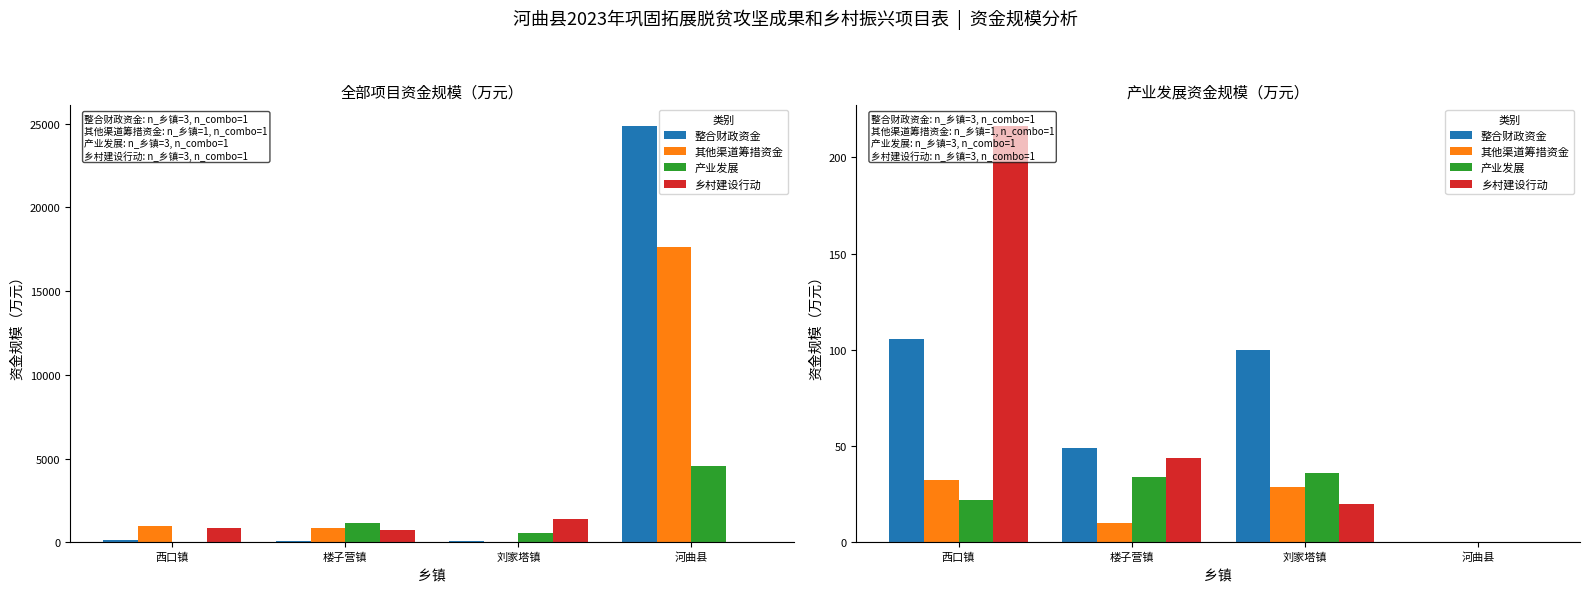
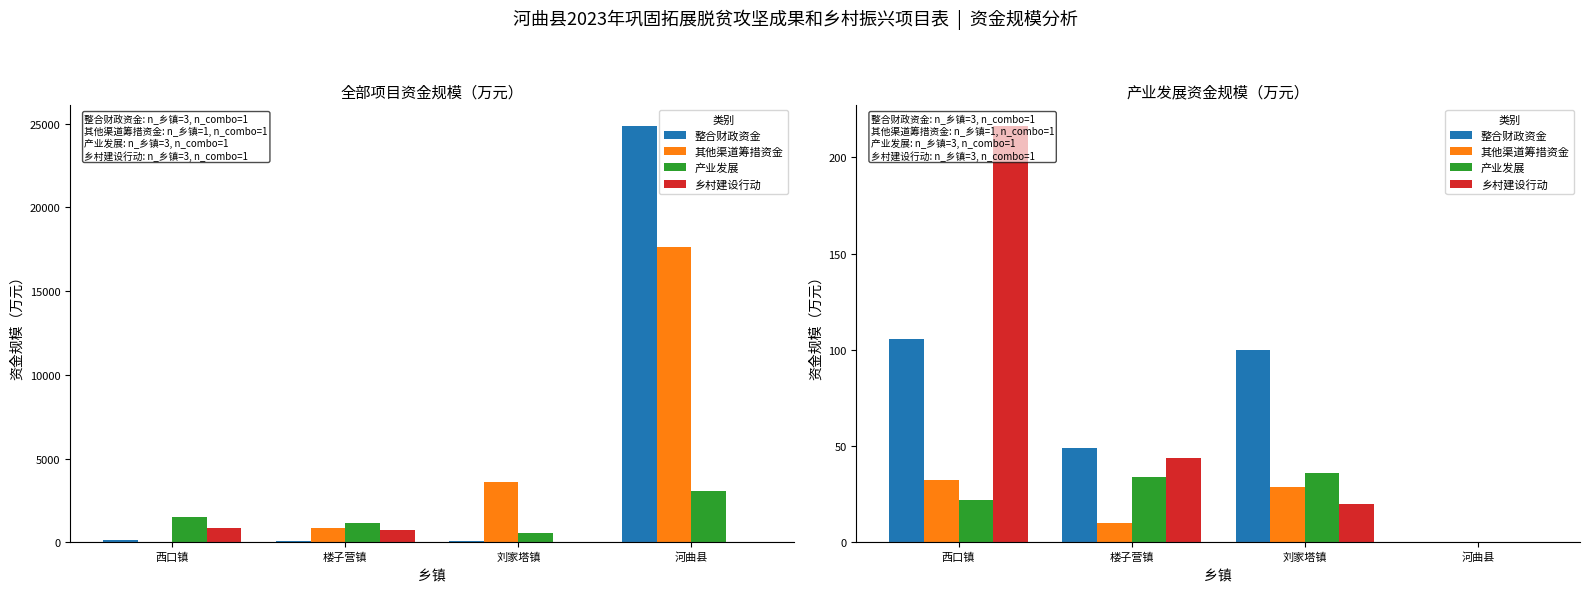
  {
    "全部项目资金规模（万元）": {
      "整合财政资金": {
        "河曲县": 24900
      },
      "其他渠道筹措资金": {
-       "西口镇": 1000,
+       "西口镇": 0,
        "楼子营镇": 800,
-       "刘家塔镇": 0,
+       "刘家塔镇": 3600,
        "河曲县": 17600
      },
      "产业发展": {
-       "西口镇": 0,
+       "西口镇": 1500,
        "楼子营镇": 1100,
        "刘家塔镇": 600,
-       "河曲县": 4600
+       "河曲县": 3000
      },
      "乡村建设行动": {
        "西口镇": 800,
        "楼子营镇": 700,
-       "刘家塔镇": 1400,
+       "刘家塔镇": 0,
        "河曲县": 0
      }
    },
    "产业发展资金规模（万元）": {
      "整合财政资金": {
        "西口镇": 106,
        "楼子营镇": 49,
        "刘家塔镇": 100,
        "河曲县": 0
      },
      "其他渠道筹措资金": {
        "西口镇": 32,
        "楼子营镇": 10,
        "刘家塔镇": 29,
        "河曲县": 0
      },
      "产业发展": {
        "西口镇": 22,
        "楼子营镇": 34,
        "刘家塔镇": 36,
        "河曲县": 0
      },
      "乡村建设行动": {
        "楼子营镇": 44,
        "刘家塔镇": 20,
        "河曲县": 0
      }
    }
  }
